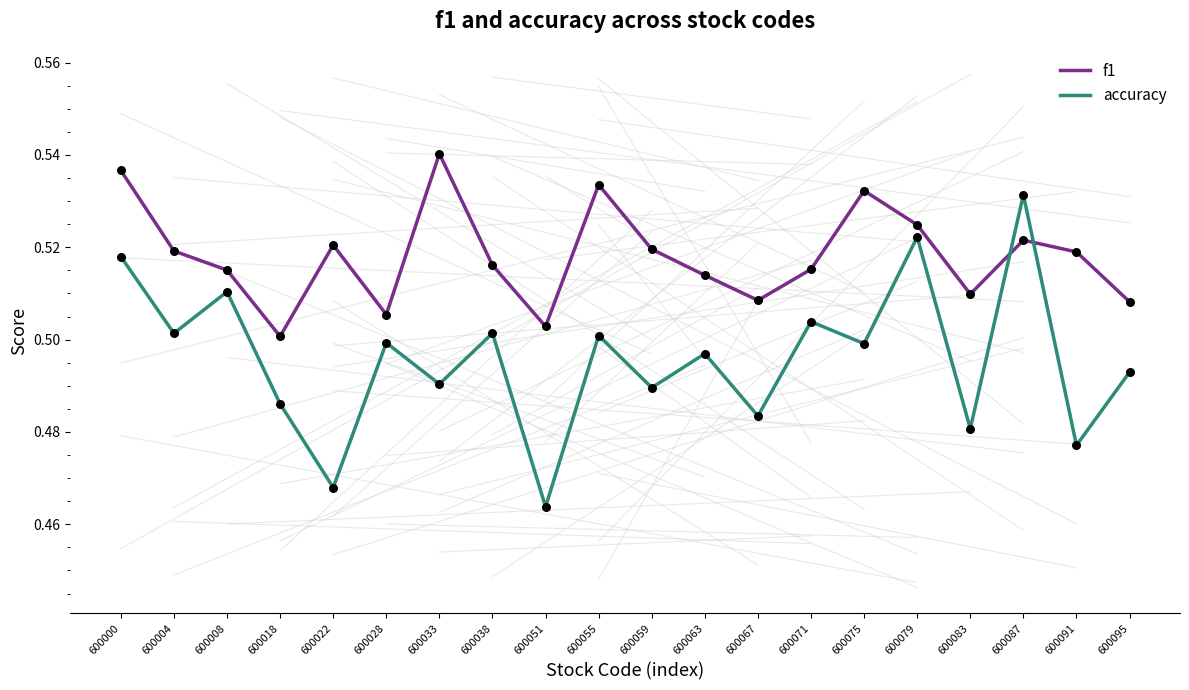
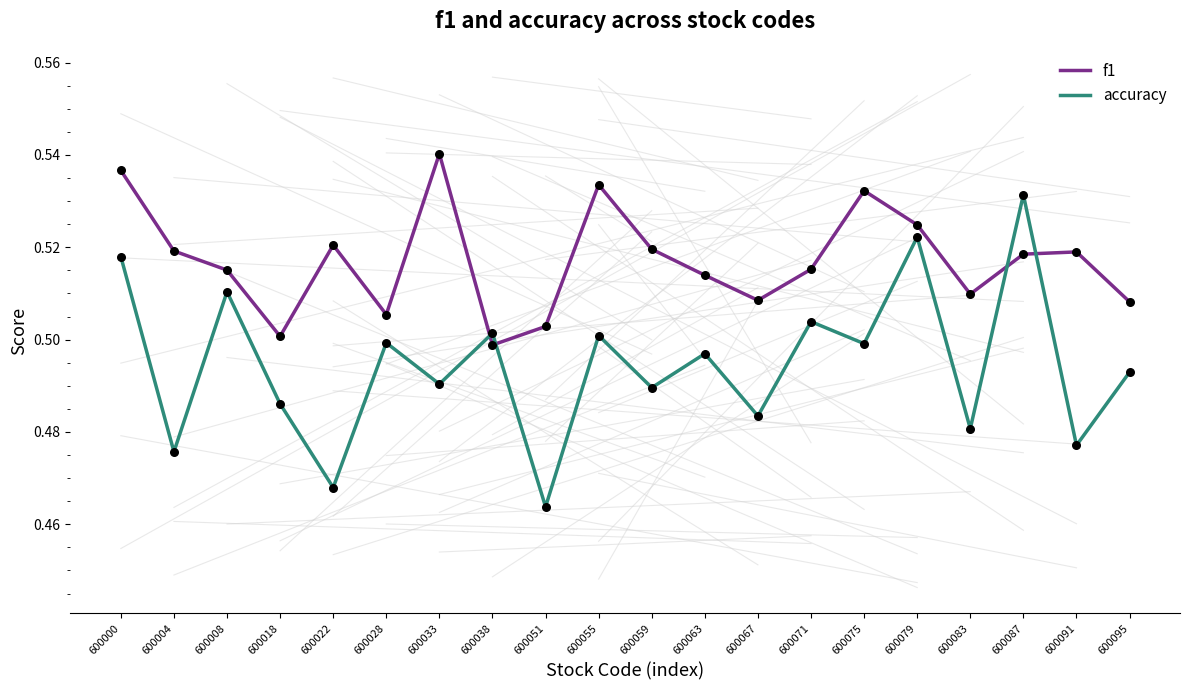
  {
    "f1": {
      "600000": 0.537,
      "600008": 0.515,
      "600018": 0.501,
      "600022": 0.520,
      "600028": 0.505,
      "600033": 0.540,
-     "600038": 0.516,
+     "600038": 0.499,
      "600051": 0.503,
      "600055": 0.534,
      "600059": 0.520,
      "600063": 0.514,
      "600071": 0.515,
      "600075": 0.532,
      "600079": 0.525,
-     "600087": 0.522,
+     "600087": 0.519,
      "600091": 0.519,
      "600095": 0.508
    },
    "accuracy": {
-     "600004": 0.501,
+     "600004": 0.476,
      "600008": 0.510,
      "600018": 0.486,
      "600022": 0.468,
      "600028": 0.499,
      "600033": 0.490,
      "600038": 0.501,
      "600051": 0.464,
      "600055": 0.501,
      "600059": 0.490,
      "600063": 0.497,
      "600067": 0.483,
      "600071": 0.504,
      "600075": 0.499,
      "600083": 0.481,
      "600087": 0.531,
      "600095": 0.493
    }
  }
